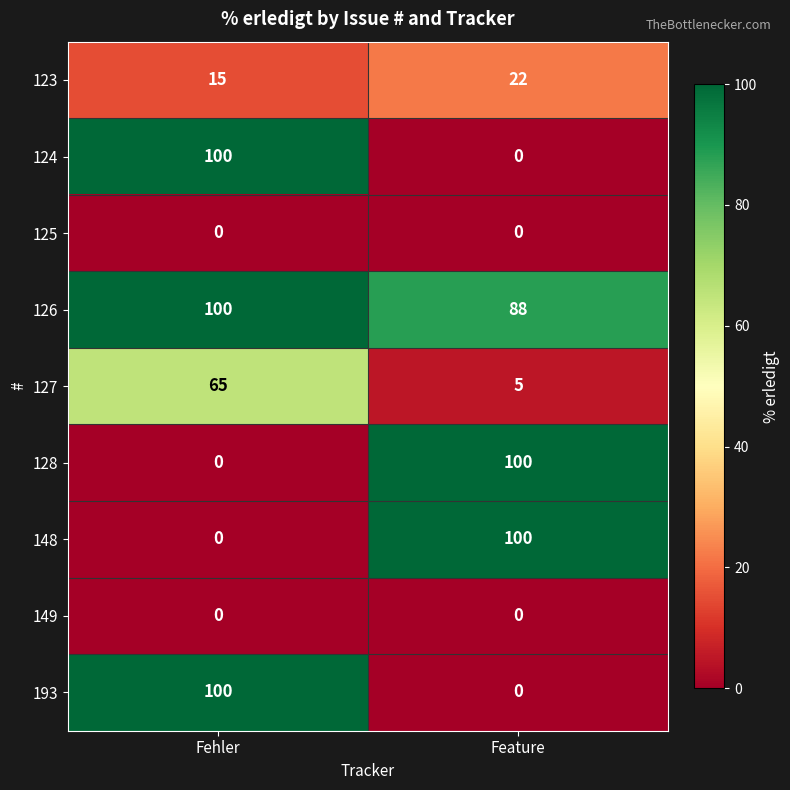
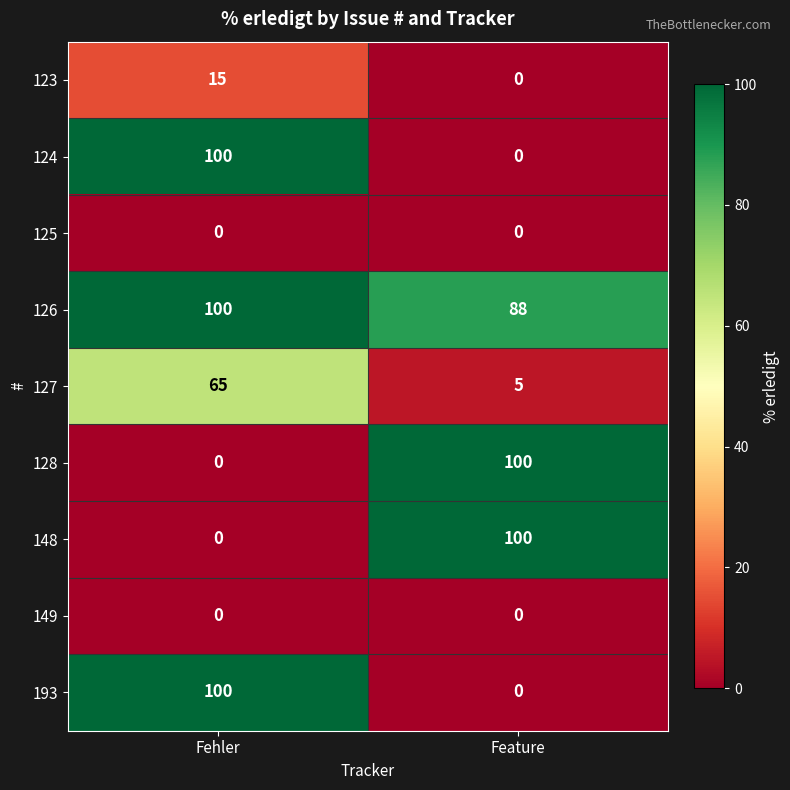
  {
    "123": {
      "Fehler": 15,
-     "Feature": 22
+     "Feature": 0
    },
    "124": {
      "Fehler": 100,
      "Feature": 0
    },
    "125": {
      "Fehler": 0,
      "Feature": 0
    },
    "126": {
      "Fehler": 100,
      "Feature": 88
    },
    "127": {
      "Fehler": 65,
      "Feature": 5
    },
    "128": {
      "Fehler": 0,
      "Feature": 100
    },
    "148": {
      "Fehler": 0,
      "Feature": 100
    },
    "149": {
      "Fehler": 0,
      "Feature": 0
    },
    "193": {
      "Fehler": 100,
      "Feature": 0
    }
  }
